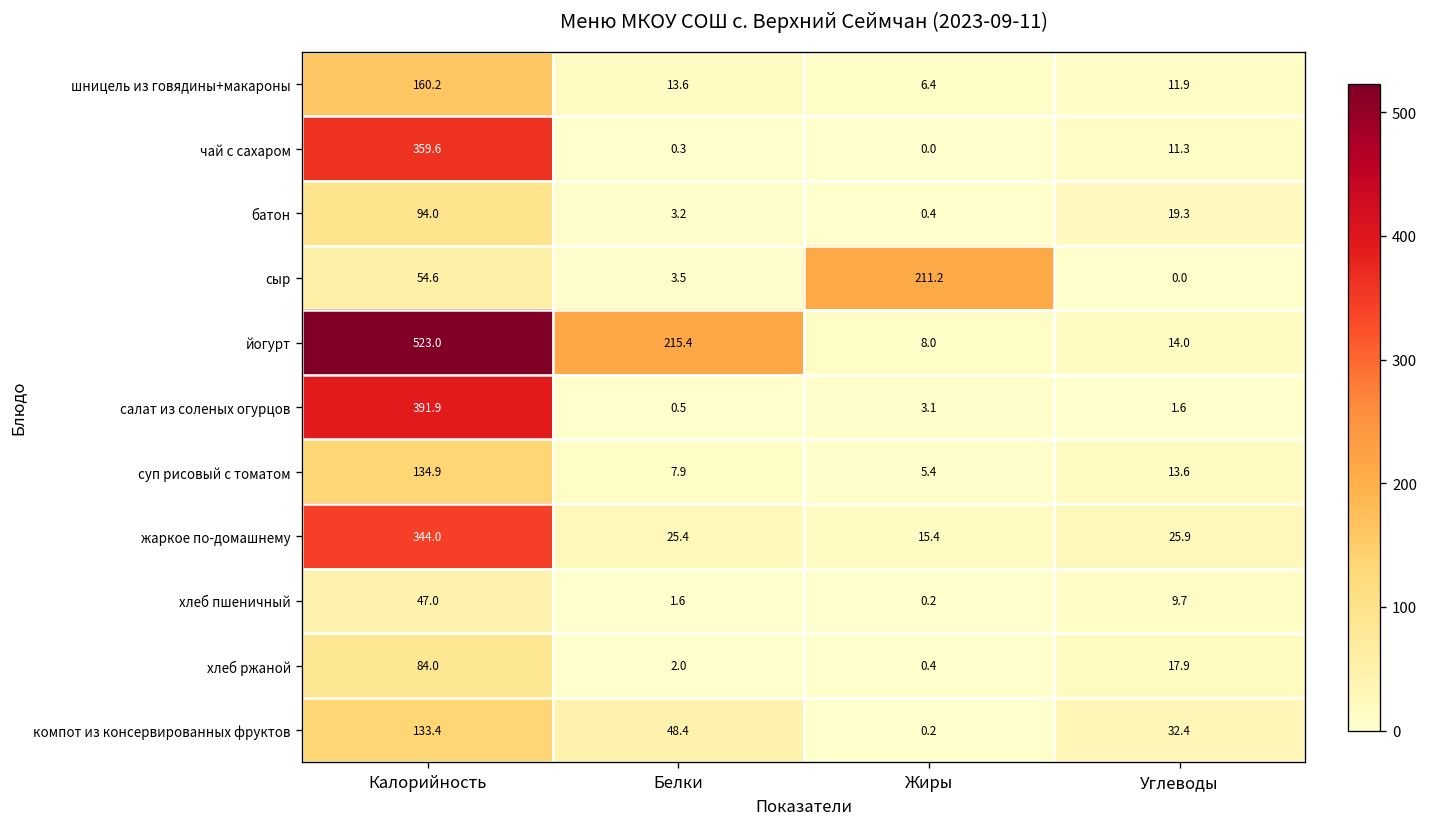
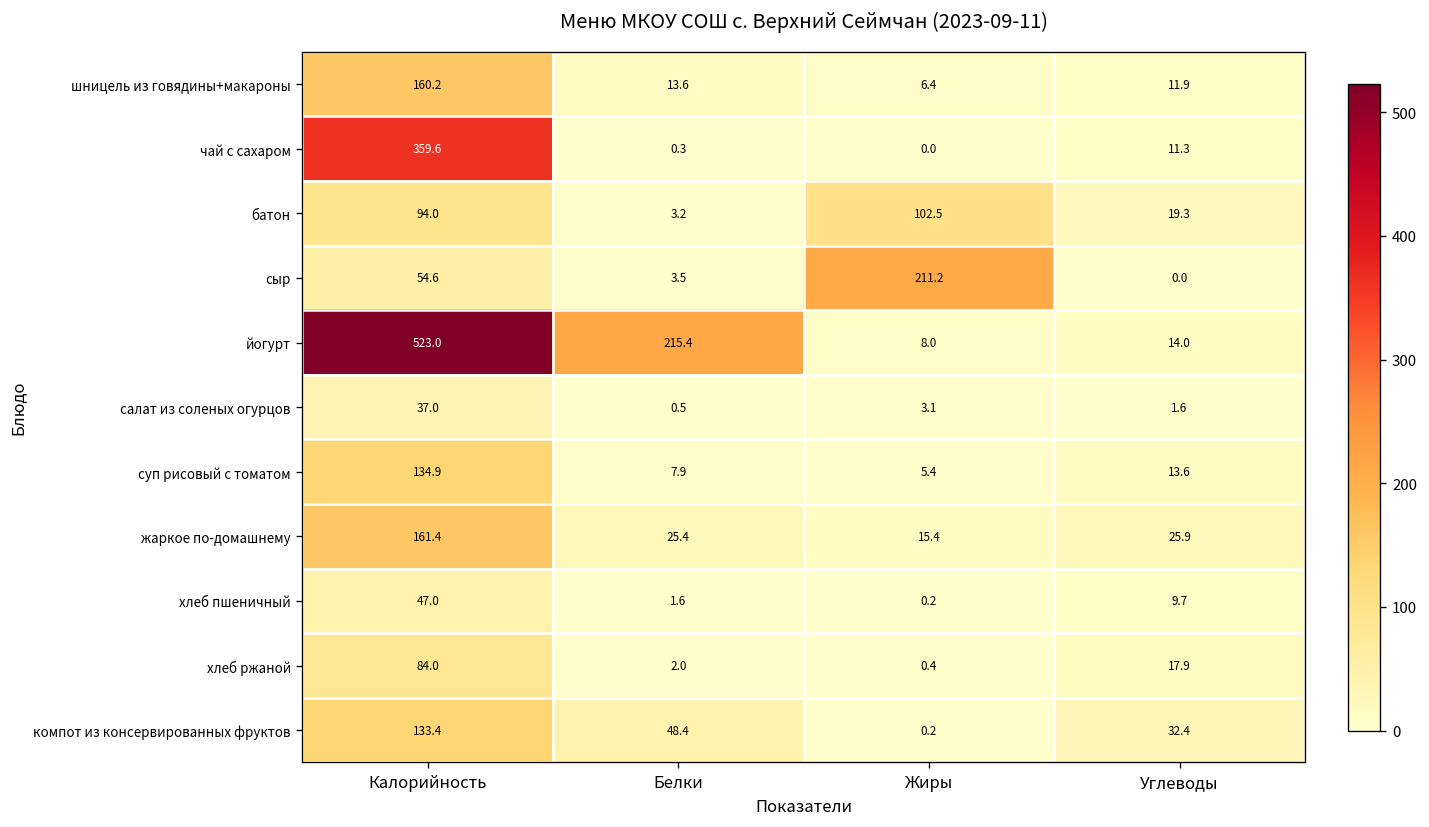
  {
    "шницель из говядины+макароны": {
      "Калорийность": 160.2,
      "Белки": 13.6,
      "Жиры": 6.4,
      "Углеводы": 11.9
    },
    "чай с сахаром": {
      "Калорийность": 359.6,
      "Белки": 0.3,
      "Жиры": 0.0,
      "Углеводы": 11.3
    },
    "батон": {
      "Калорийность": 94.0,
      "Белки": 3.2,
-     "Жиры": 0.4,
+     "Жиры": 102.5,
      "Углеводы": 19.3
    },
    "сыр": {
      "Калорийность": 54.6,
      "Белки": 3.5,
      "Жиры": 211.2,
      "Углеводы": 0.0
    },
    "йогурт": {
      "Калорийность": 523.0,
      "Белки": 215.4,
      "Жиры": 8.0,
      "Углеводы": 14.0
    },
    "салат из соленых огурцов": {
-     "Калорийность": 391.9,
+     "Калорийность": 37.0,
      "Белки": 0.5,
      "Жиры": 3.1,
      "Углеводы": 1.6
    },
    "суп рисовый с томатом": {
      "Калорийность": 134.9,
      "Белки": 7.9,
      "Жиры": 5.4,
      "Углеводы": 13.6
    },
    "жаркое по-домашнему": {
-     "Калорийность": 344.0,
+     "Калорийность": 161.4,
      "Белки": 25.4,
      "Жиры": 15.4,
      "Углеводы": 25.9
    },
    "хлеб пшеничный": {
      "Калорийность": 47.0,
      "Белки": 1.6,
      "Жиры": 0.2,
      "Углеводы": 9.7
    },
    "хлеб ржаной": {
      "Калорийность": 84.0,
      "Белки": 2.0,
      "Жиры": 0.4,
      "Углеводы": 17.9
    },
    "компот из консервированных фруктов": {
      "Калорийность": 133.4,
      "Белки": 48.4,
      "Жиры": 0.2,
      "Углеводы": 32.4
    }
  }
